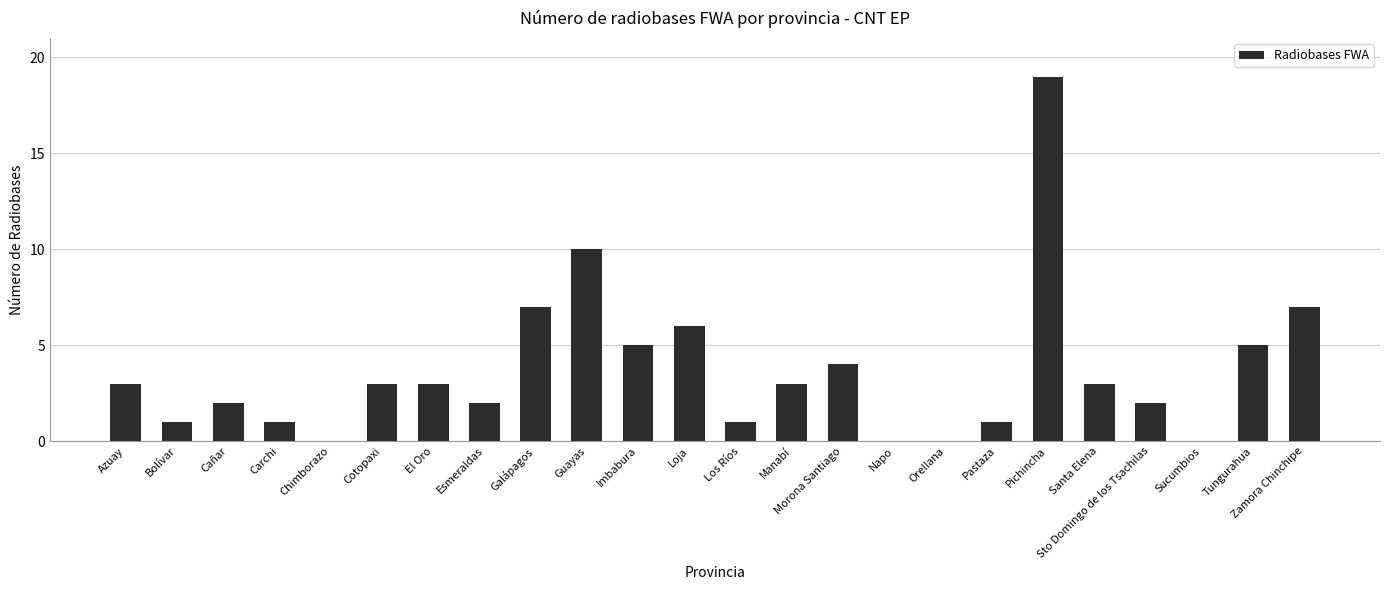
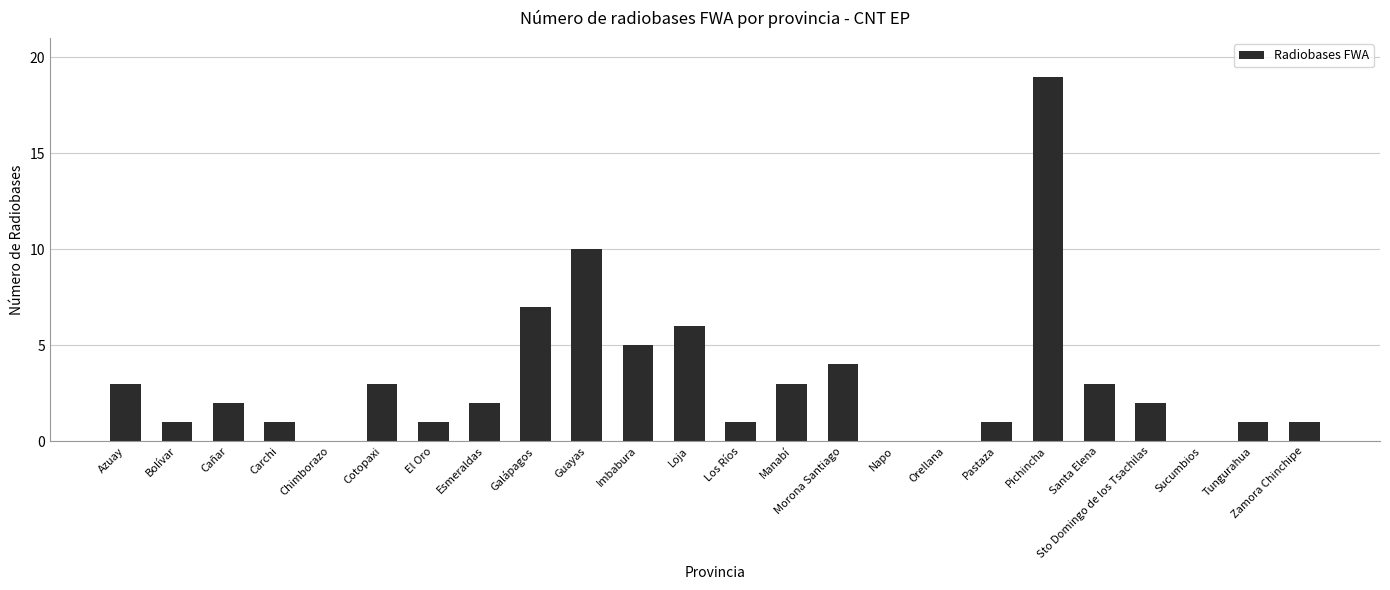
  {
    "Azuay": 3,
    "Bolívar": 1,
    "Cañar": 2,
    "Carchi": 1,
    "Chimborazo": 0,
    "Cotopaxi": 3,
-   "El Oro": 3,
+   "El Oro": 1,
    "Esmeraldas": 2,
    "Galápagos": 7,
    "Guayas": 10,
    "Imbabura": 5,
    "Loja": 6,
    "Los Ríos": 1,
    "Manabí": 3,
    "Morona Santiago": 4,
    "Napo": 0,
    "Orellana": 0,
    "Pastaza": 1,
    "Pichincha": 19,
    "Santa Elena": 3,
    "Sto Domingo de los Tsachilas": 2,
    "Sucumbios": 0,
-   "Tungurahua": 5,
-   "Zamora Chinchipe": 7
+   "Tungurahua": 1,
+   "Zamora Chinchipe": 1
  }
